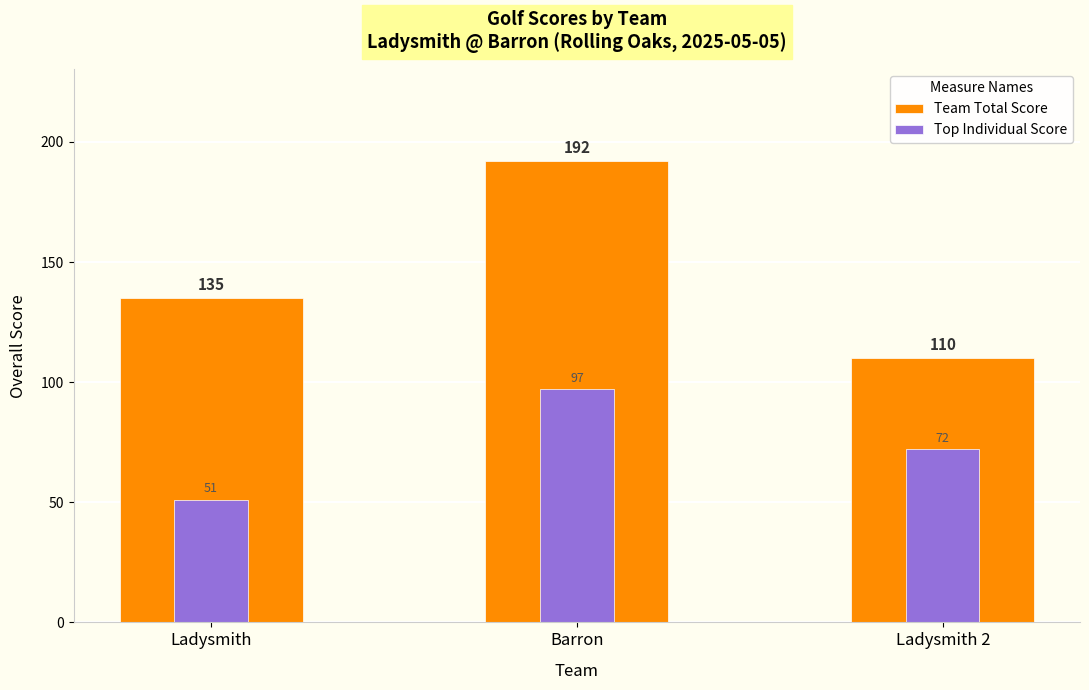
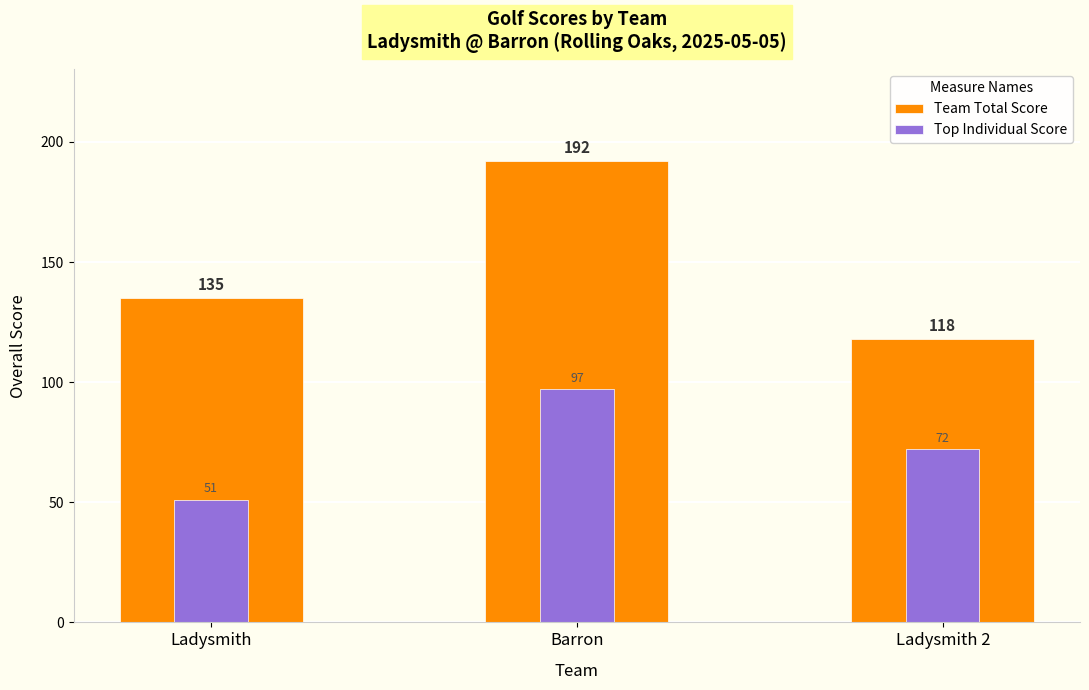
  {
    "Team Total Score": {
      "Ladysmith": 135,
      "Barron": 192,
-     "Ladysmith 2": 110
+     "Ladysmith 2": 118
    }
  }
